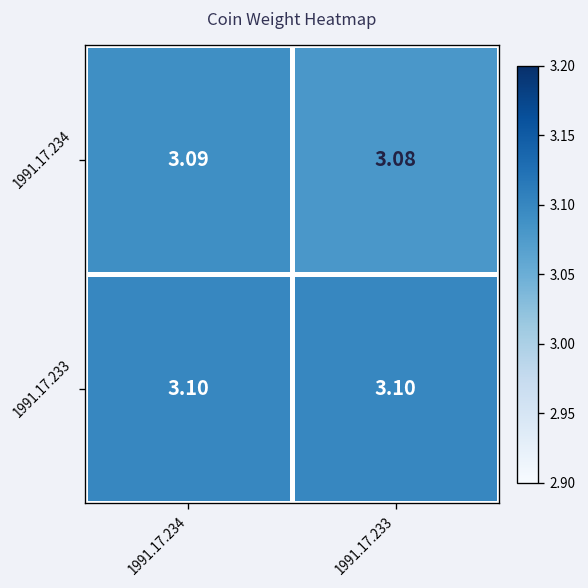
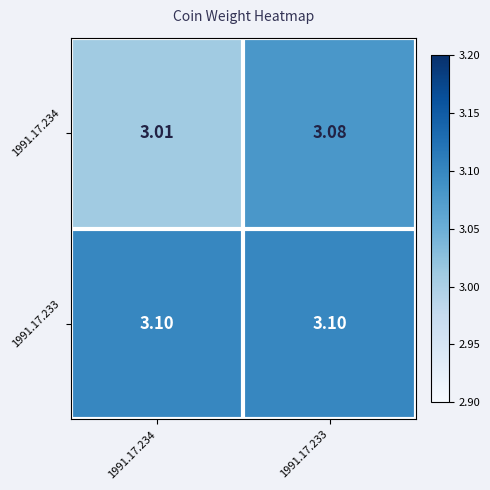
  {
    "1991.17.234": {
-     "1991.17.234": 3.09,
+     "1991.17.234": 3.01,
      "1991.17.233": 3.08
    },
    "1991.17.233": {
      "1991.17.234": 3.10,
      "1991.17.233": 3.10
    }
  }
